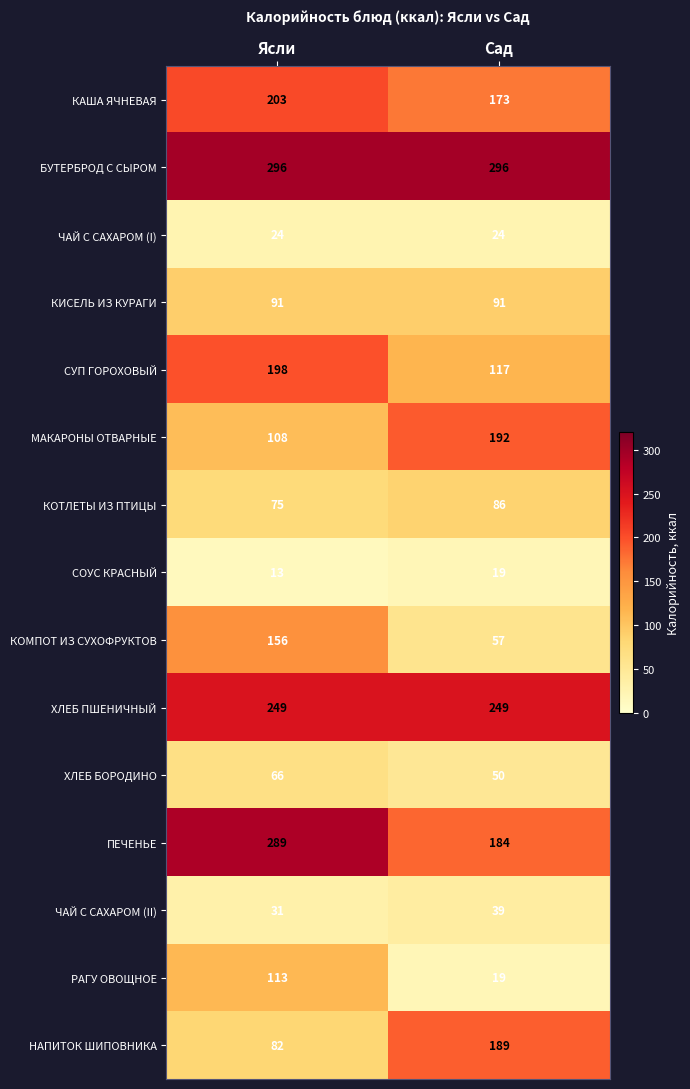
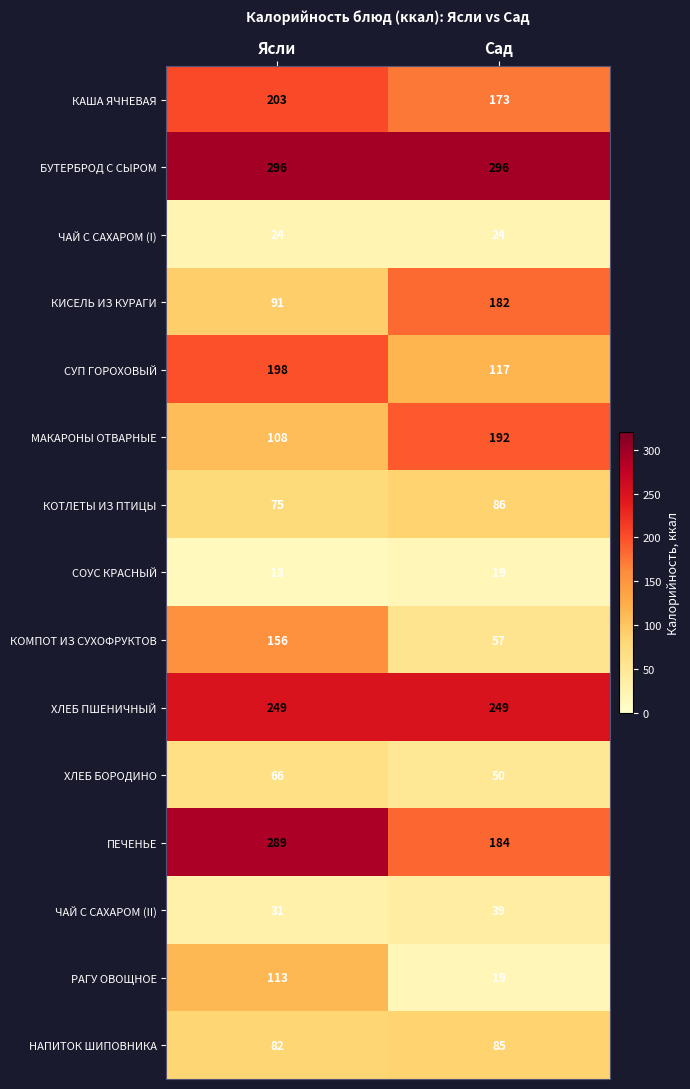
  {
    "КАША ЯЧНЕВАЯ": {
      "Ясли": 203,
      "Сад": 173
    },
    "БУТЕРБРОД С СЫРОМ": {
      "Ясли": 296,
      "Сад": 296
    },
    "ЧАЙ С САХАРОМ (I)": {
      "Ясли": 24,
      "Сад": 24
    },
    "КИСЕЛЬ ИЗ КУРАГИ": {
      "Ясли": 91,
-     "Сад": 91
+     "Сад": 182
    },
    "СУП ГОРОХОВЫЙ": {
      "Ясли": 198,
      "Сад": 117
    },
    "МАКАРОНЫ ОТВАРНЫЕ": {
      "Ясли": 108,
      "Сад": 192
    },
    "КОТЛЕТЫ ИЗ ПТИЦЫ": {
      "Ясли": 75,
      "Сад": 86
    },
    "СОУС КРАСНЫЙ": {
      "Ясли": 13,
      "Сад": 19
    },
    "КОМПОТ ИЗ СУХОФРУКТОВ": {
      "Ясли": 156,
      "Сад": 57
    },
    "ХЛЕБ ПШЕНИЧНЫЙ": {
      "Ясли": 249,
      "Сад": 249
    },
    "ХЛЕБ БОРОДИНО": {
      "Ясли": 66,
      "Сад": 50
    },
    "ПЕЧЕНЬЕ": {
      "Ясли": 289,
      "Сад": 184
    },
    "ЧАЙ С САХАРОМ (II)": {
      "Ясли": 31,
      "Сад": 39
    },
    "РАГУ ОВОЩНОЕ": {
      "Ясли": 113,
      "Сад": 19
    },
    "НАПИТОК ШИПОВНИКА": {
      "Ясли": 82,
-     "Сад": 189
+     "Сад": 85
    }
  }
